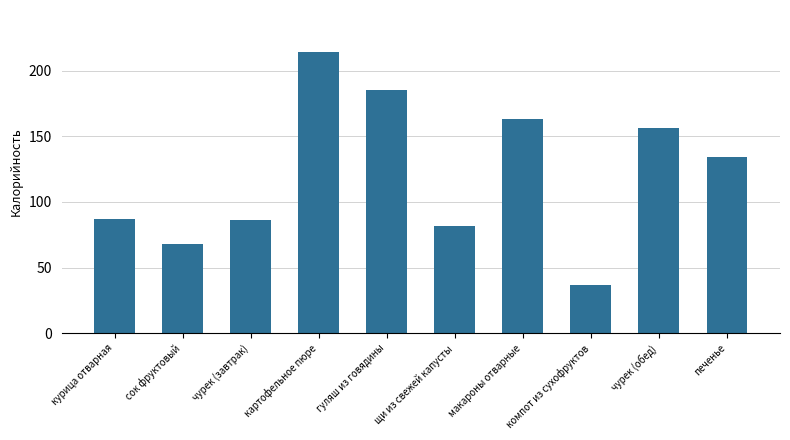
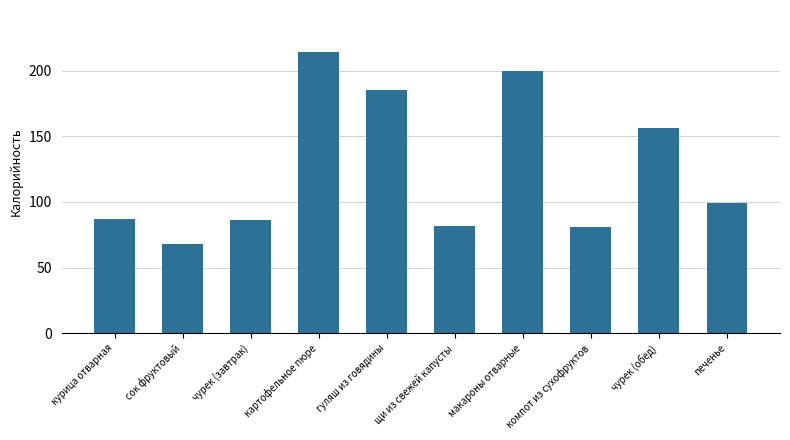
  {
    "курица отварная": 87,
    "сок фруктовый": 68,
    "чурек (завтрак)": 86,
    "картофельное пюре": 214,
    "гуляш из говядины": 185,
    "щи из свежей капусты": 82,
-   "макароны отварные": 163,
-   "компот из сухофруктов": 37,
+   "макароны отварные": 200,
+   "компот из сухофруктов": 81,
    "чурек (обед)": 156,
-   "печенье": 134
+   "печенье": 99
  }
